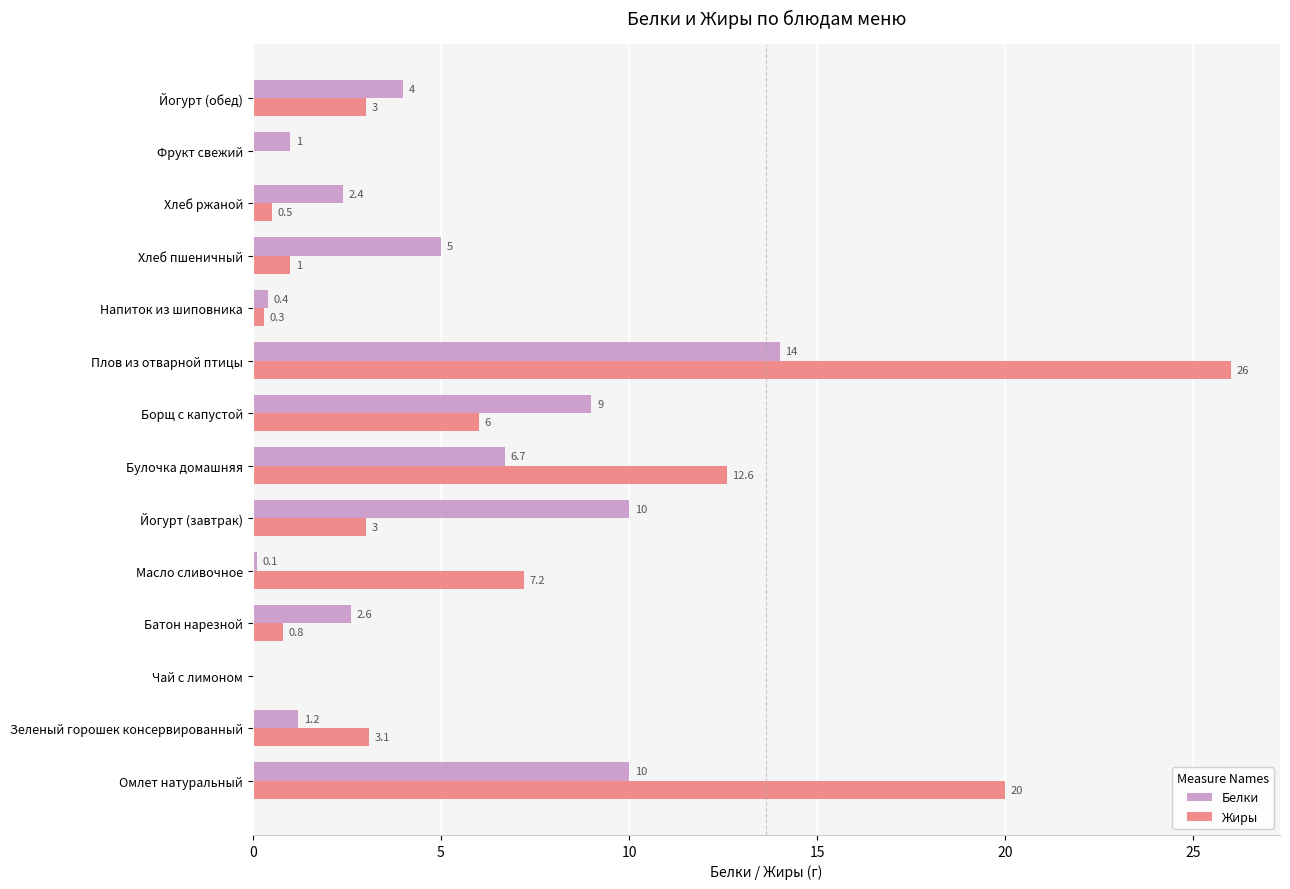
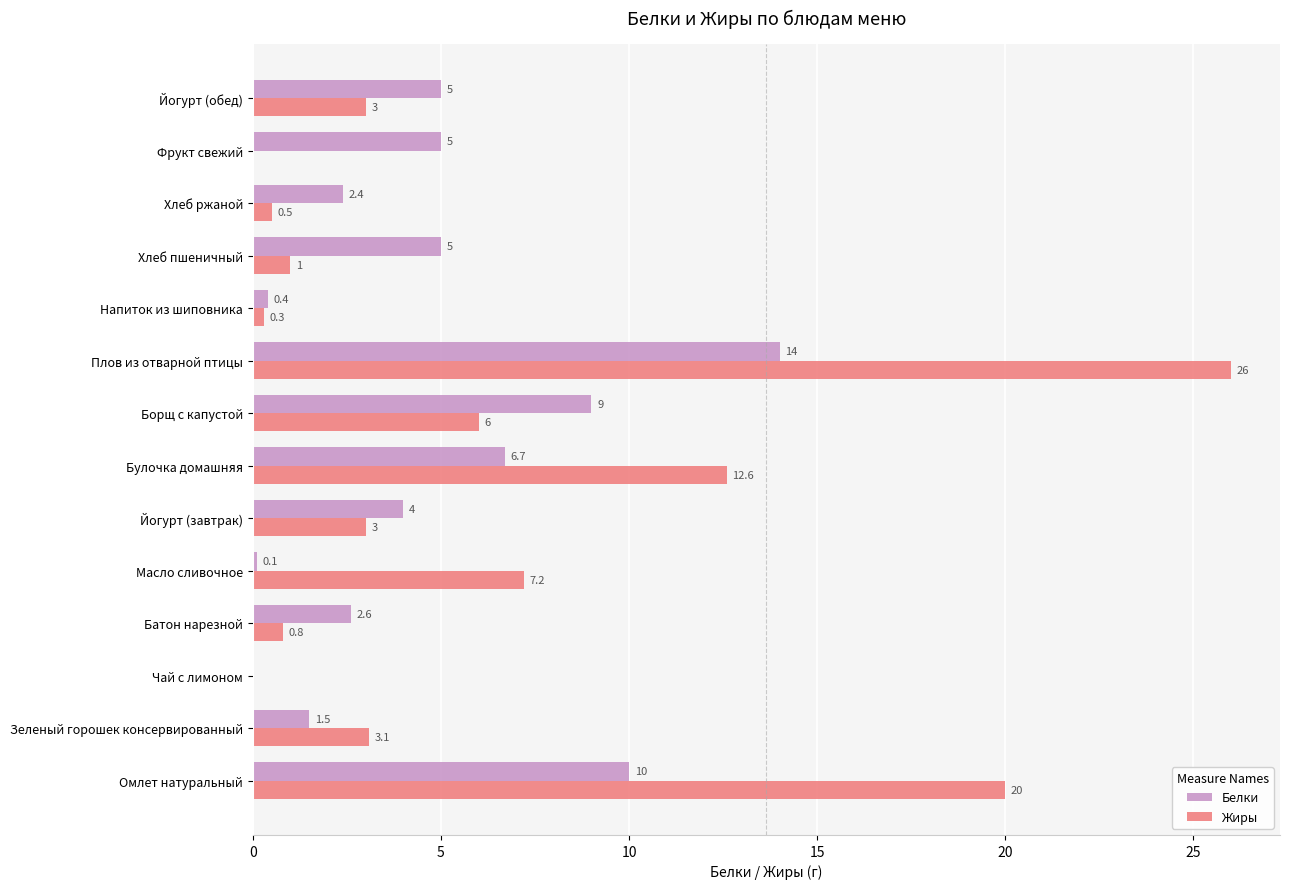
  {
    "Белки": {
-     "Йогурт (обед)": 4,
-     "Фрукт свежий": 1,
+     "Йогурт (обед)": 5,
+     "Фрукт свежий": 5,
      "Хлеб ржаной": 2.4,
      "Хлеб пшеничный": 5,
      "Напиток из шиповника": 0.4,
      "Плов из отварной птицы": 14,
      "Борщ с капустой": 9,
      "Булочка домашняя": 6.7,
-     "Йогурт (завтрак)": 10,
+     "Йогурт (завтрак)": 4,
      "Масло сливочное": 0.1,
      "Батон нарезной": 2.6,
-     "Зеленый горошек консервированный": 1.2,
+     "Зеленый горошек консервированный": 1.5,
      "Омлет натуральный": 10
    },
    "Жиры": {
      "Йогурт (обед)": 3,
      "Хлеб ржаной": 0.5,
      "Хлеб пшеничный": 1,
      "Напиток из шиповника": 0.3,
      "Плов из отварной птицы": 26,
      "Борщ с капустой": 6,
      "Булочка домашняя": 12.6,
      "Йогурт (завтрак)": 3,
      "Масло сливочное": 7.2,
      "Батон нарезной": 0.8,
      "Зеленый горошек консервированный": 3.1,
      "Омлет натуральный": 20
    }
  }
